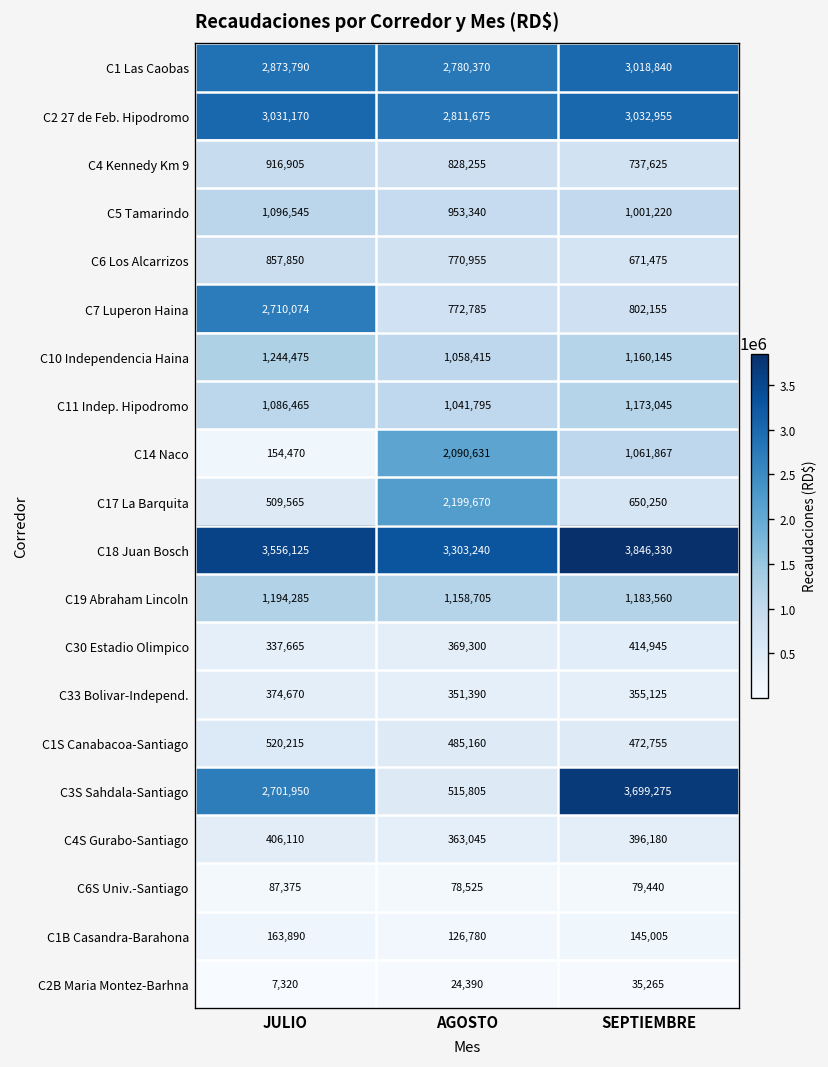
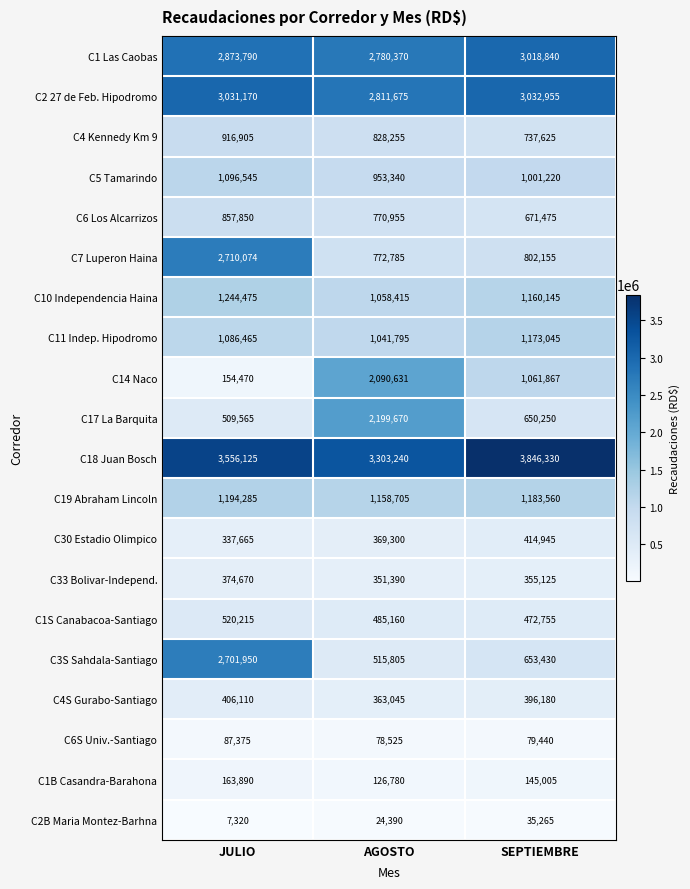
  {
    "C1 Las Caobas": {
      "JULIO": "2,873,790",
      "AGOSTO": "2,780,370",
      "SEPTIEMBRE": "3,018,840"
    },
    "C2 27 de Feb. Hipodromo": {
      "JULIO": "3,031,170",
      "AGOSTO": "2,811,675",
      "SEPTIEMBRE": "3,032,955"
    },
    "C4 Kennedy Km 9": {
      "JULIO": "916,905",
      "AGOSTO": "828,255",
      "SEPTIEMBRE": "737,625"
    },
    "C5 Tamarindo": {
      "JULIO": "1,096,545",
      "AGOSTO": "953,340",
      "SEPTIEMBRE": "1,001,220"
    },
    "C6 Los Alcarrizos": {
      "JULIO": "857,850",
      "AGOSTO": "770,955",
      "SEPTIEMBRE": "671,475"
    },
    "C7 Luperon Haina": {
      "JULIO": "2,710,074",
      "AGOSTO": "772,785",
      "SEPTIEMBRE": "802,155"
    },
    "C10 Independencia Haina": {
      "JULIO": "1,244,475",
      "AGOSTO": "1,058,415",
      "SEPTIEMBRE": "1,160,145"
    },
    "C11 Indep. Hipodromo": {
      "JULIO": "1,086,465",
      "AGOSTO": "1,041,795",
      "SEPTIEMBRE": "1,173,045"
    },
    "C14 Naco": {
      "JULIO": "154,470",
      "AGOSTO": "2,090,631",
      "SEPTIEMBRE": "1,061,867"
    },
    "C17 La Barquita": {
      "JULIO": "509,565",
      "AGOSTO": "2,199,670",
      "SEPTIEMBRE": "650,250"
    },
    "C18 Juan Bosch": {
      "JULIO": "3,556,125",
      "AGOSTO": "3,303,240",
      "SEPTIEMBRE": "3,846,330"
    },
    "C19 Abraham Lincoln": {
      "JULIO": "1,194,285",
      "AGOSTO": "1,158,705",
      "SEPTIEMBRE": "1,183,560"
    },
    "C30 Estadio Olimpico": {
      "JULIO": "337,665",
      "AGOSTO": "369,300",
      "SEPTIEMBRE": "414,945"
    },
    "C33 Bolivar-Independ.": {
      "JULIO": "374,670",
      "AGOSTO": "351,390",
      "SEPTIEMBRE": "355,125"
    },
    "C1S Canabacoa-Santiago": {
      "JULIO": "520,215",
      "AGOSTO": "485,160",
      "SEPTIEMBRE": "472,755"
    },
    "C3S Sahdala-Santiago": {
      "JULIO": "2,701,950",
      "AGOSTO": "515,805",
-     "SEPTIEMBRE": "3,699,275"
+     "SEPTIEMBRE": "653,430"
    },
    "C4S Gurabo-Santiago": {
      "JULIO": "406,110",
      "AGOSTO": "363,045",
      "SEPTIEMBRE": "396,180"
    },
    "C6S Univ.-Santiago": {
      "JULIO": "87,375",
      "AGOSTO": "78,525",
      "SEPTIEMBRE": "79,440"
    },
    "C1B Casandra-Barahona": {
      "JULIO": "163,890",
      "AGOSTO": "126,780",
      "SEPTIEMBRE": "145,005"
    },
    "C2B Maria Montez-Barhna": {
      "JULIO": "7,320",
      "AGOSTO": "24,390",
      "SEPTIEMBRE": "35,265"
    }
  }
